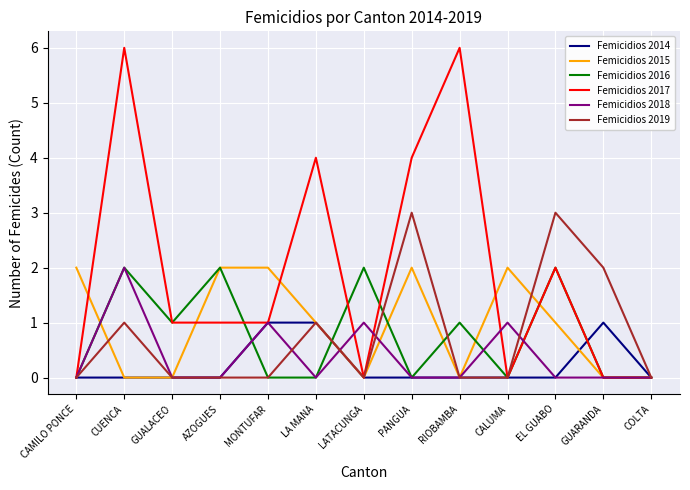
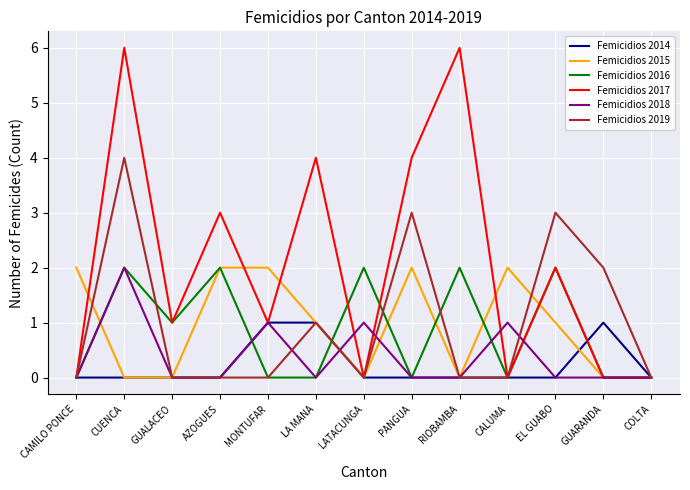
  {
    "Femicidios 2014": {
      "GUARANDA": 1
    },
    "Femicidios 2015": {
      "CAMILO PONCE": 2,
      "MONTUFAR": 2,
      "PANGUA": 2,
      "CALUMA": 2,
      "EL GUABO": 1
    },
    "Femicidios 2016": {
      "LATACUNGA": 2,
-     "RIOBAMBA": 1
+     "RIOBAMBA": 2
    },
    "Femicidios 2017": {
      "CUENCA": 6,
-     "AZOGUES": 1,
+     "AZOGUES": 3,
      "LA MANA": 4,
      "PANGUA": 4,
      "RIOBAMBA": 6
    },
    "Femicidios 2018": {
      "LATACUNGA": 1,
      "CALUMA": 1
    },
    "Femicidios 2019": {
-     "CUENCA": 1,
+     "CUENCA": 4,
      "PANGUA": 3,
      "EL GUABO": 3,
      "GUARANDA": 2
    }
  }
